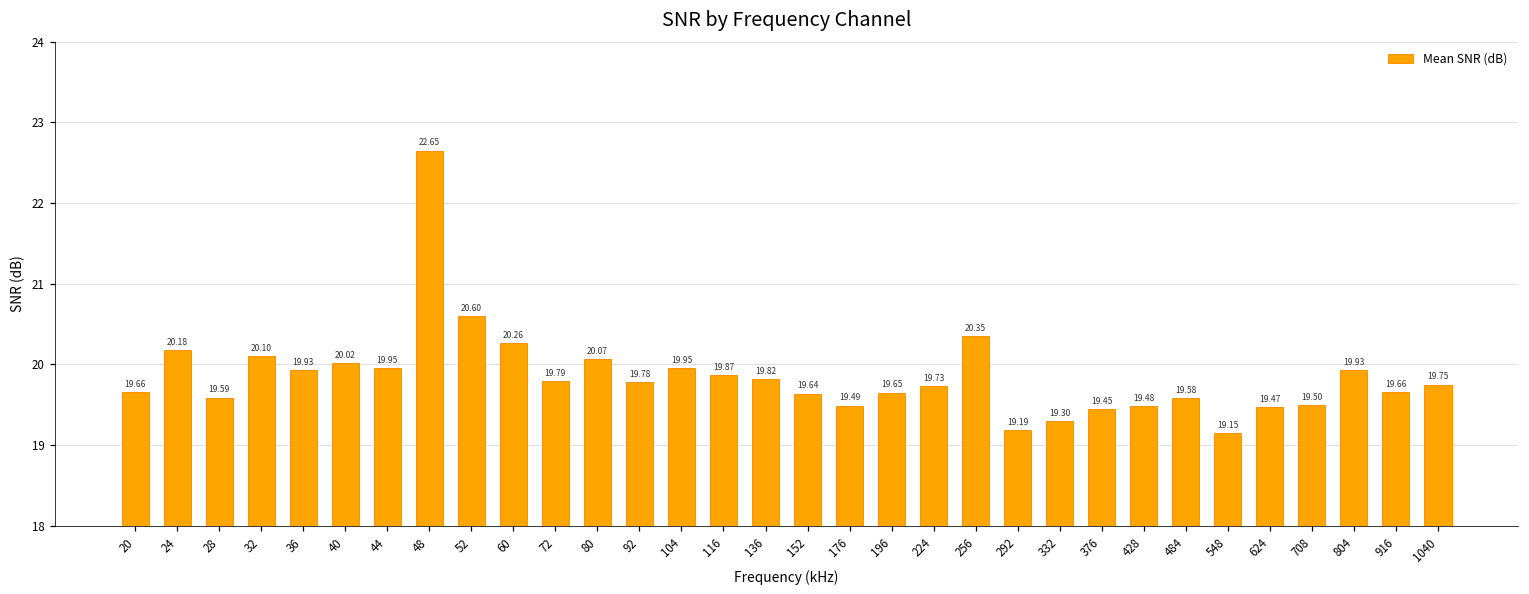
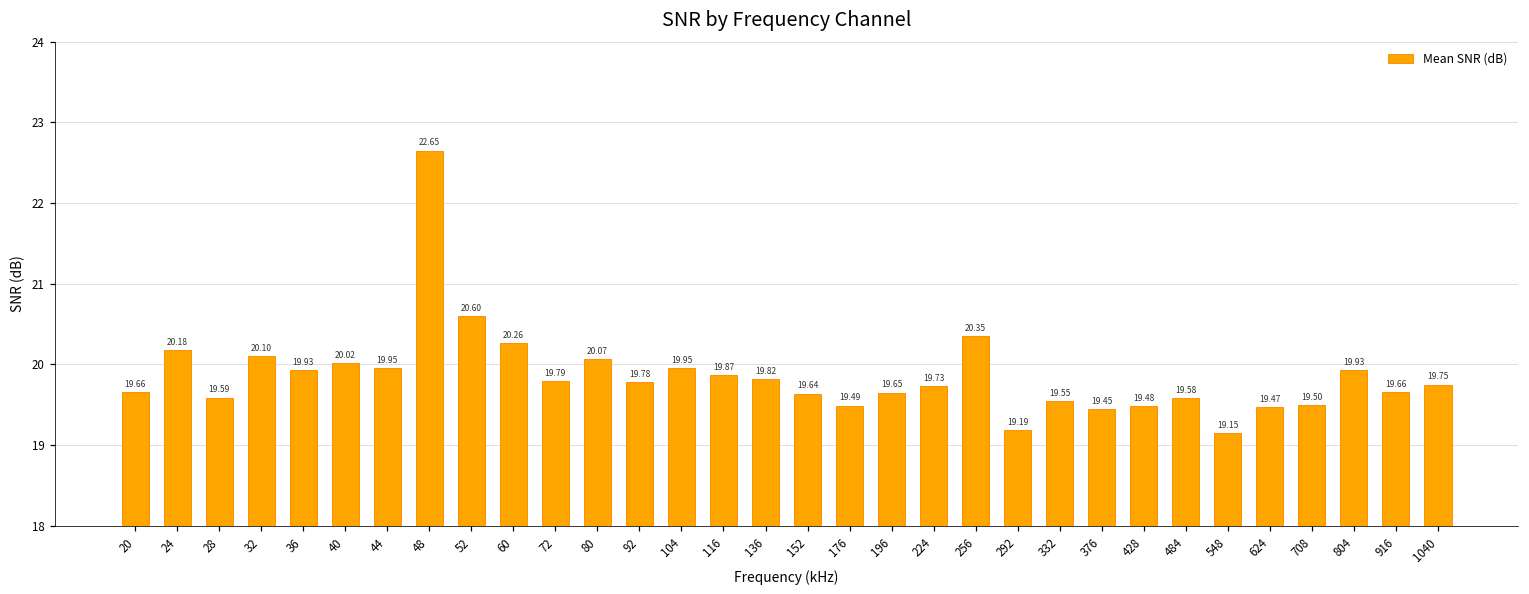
  {
    "20": 19.66,
    "24": 20.18,
    "28": 19.59,
    "32": 20.10,
    "36": 19.93,
    "40": 20.02,
    "44": 19.95,
    "48": 22.65,
    "52": 20.60,
    "60": 20.26,
    "72": 19.79,
    "80": 20.07,
    "92": 19.78,
    "104": 19.95,
    "116": 19.87,
    "136": 19.82,
    "152": 19.64,
    "176": 19.49,
    "196": 19.65,
    "224": 19.73,
    "256": 20.35,
    "292": 19.19,
-   "332": 19.30,
+   "332": 19.55,
    "376": 19.45,
    "428": 19.48,
    "484": 19.58,
    "548": 19.15,
    "624": 19.47,
    "708": 19.50,
    "804": 19.93,
    "916": 19.66,
    "1040": 19.75
  }
